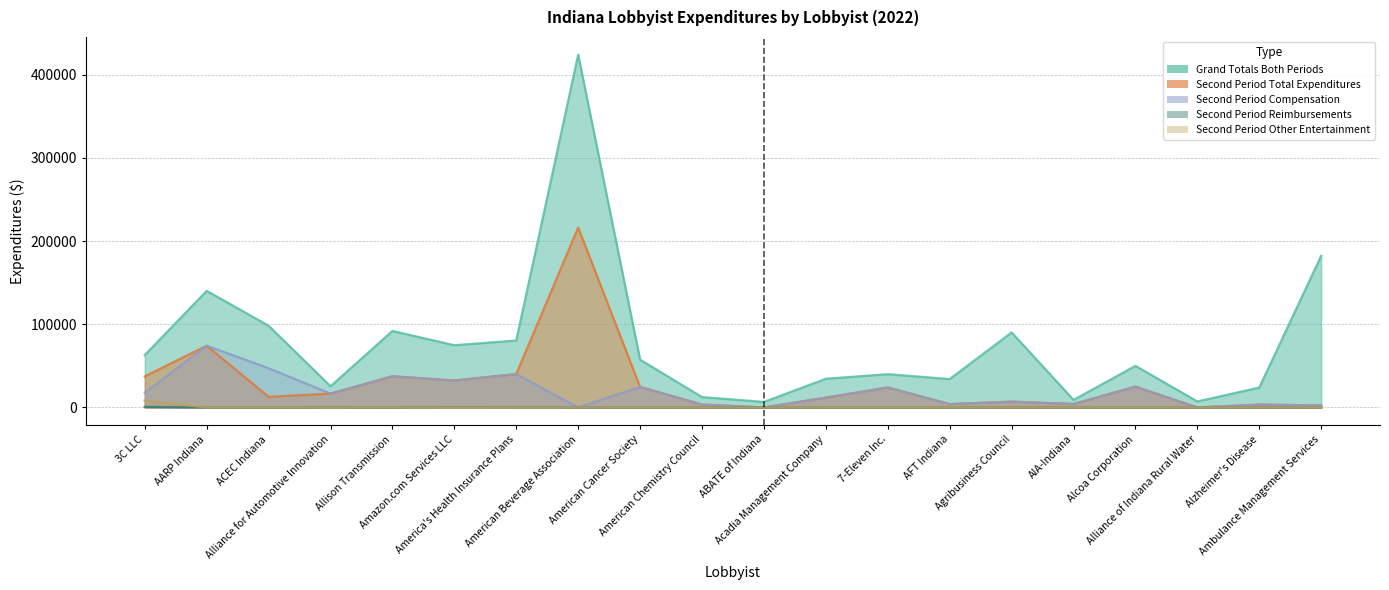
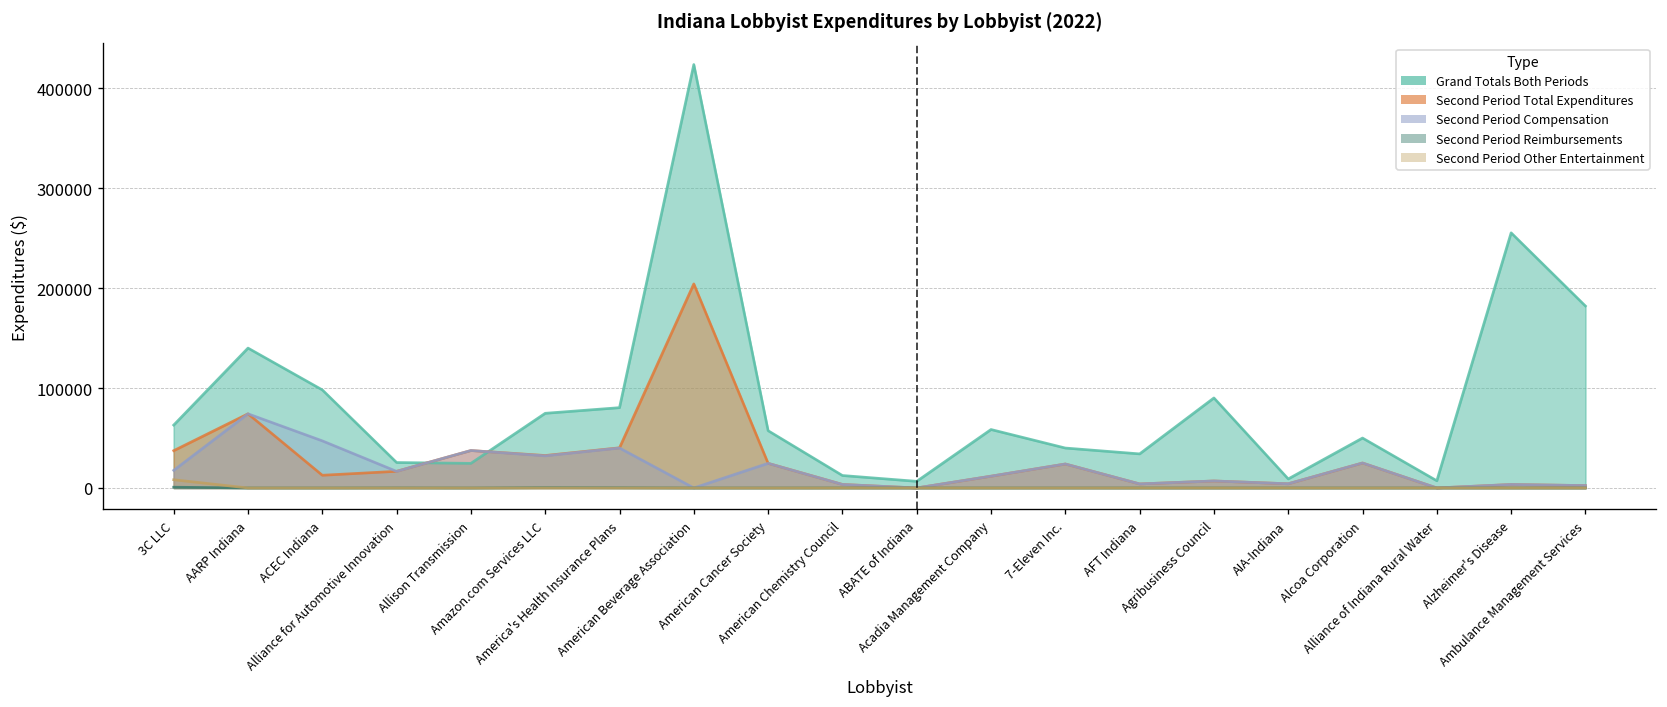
  {
    "Grand Totals Both Periods": {
      "3C LLC": 60000,
      "AARP Indiana": 140000,
      "ACEC Indiana": 100000,
      "Alliance for Automotive Innovation": 30000,
-     "Allison Transmission": 90000,
+     "Allison Transmission": 20000,
      "Amazon.com Services LLC": 70000,
      "America's Health Insurance Plans": 80000,
      "American Beverage Association": 420000,
      "American Cancer Society": 60000,
      "American Chemistry Council": 10000,
      "ABATE of Indiana": 10000,
-     "Acadia Management Company": 30000,
+     "Acadia Management Company": 60000,
      "7-Eleven Inc.": 40000,
      "AFT Indiana": 30000,
      "Agribusiness Council": 90000,
      "AIA-Indiana": 10000,
      "Alcoa Corporation": 50000,
      "Alliance of Indiana Rural Water": 10000,
-     "Alzheimer's Disease": 20000,
+     "Alzheimer's Disease": 260000,
      "Ambulance Management Services": 180000
    },
    "Second Period Total Expenditures": {
      "3C LLC": 40000,
      "ACEC Indiana": 10000,
-     "American Beverage Association": 220000
+     "American Beverage Association": 200000
    }
  }
